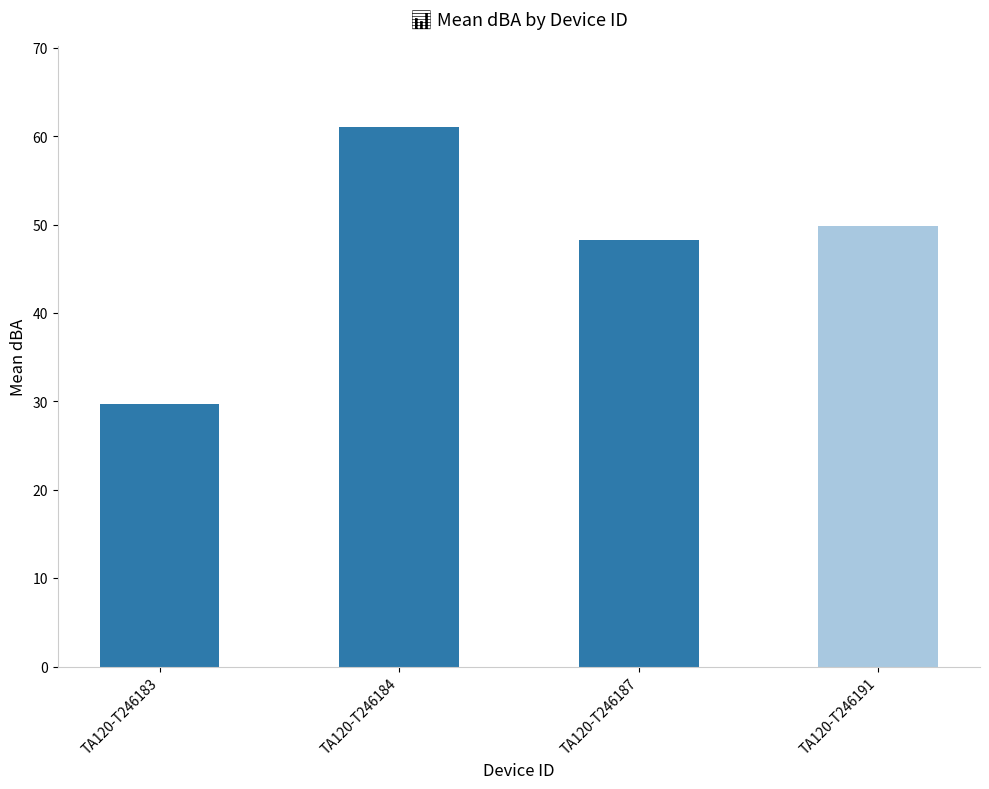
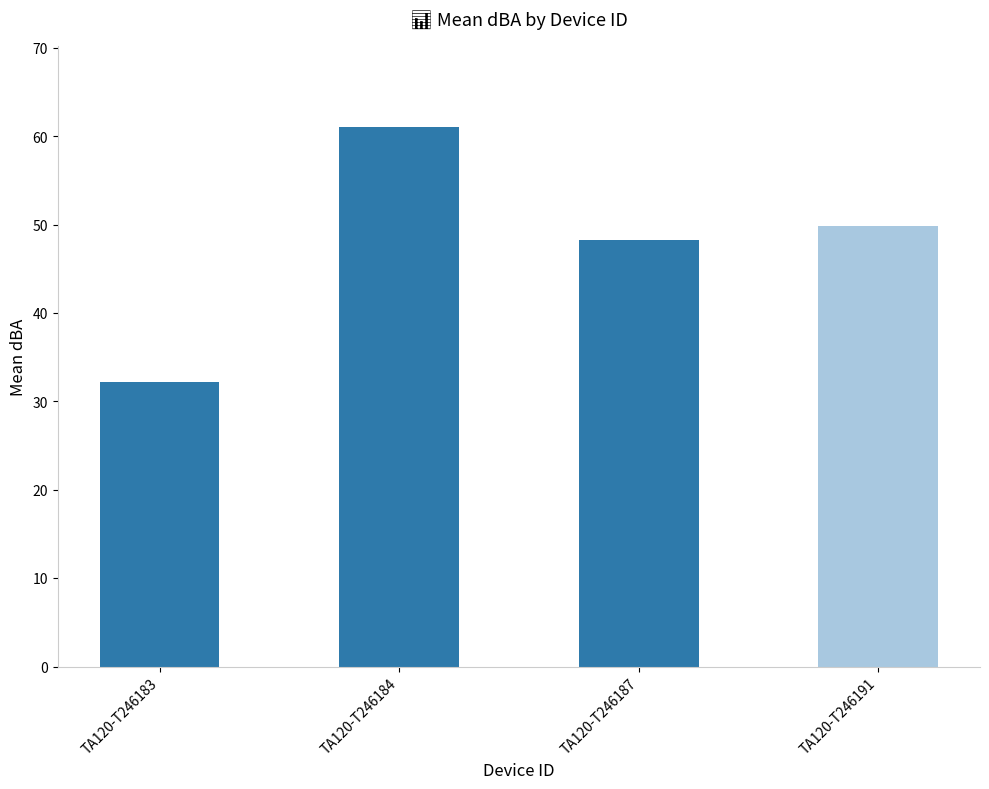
  {
-   "TA120-T246183": 30,
+   "TA120-T246183": 32,
    "TA120-T246184": 61,
    "TA120-T246187": 48,
    "TA120-T246191": 50
  }
